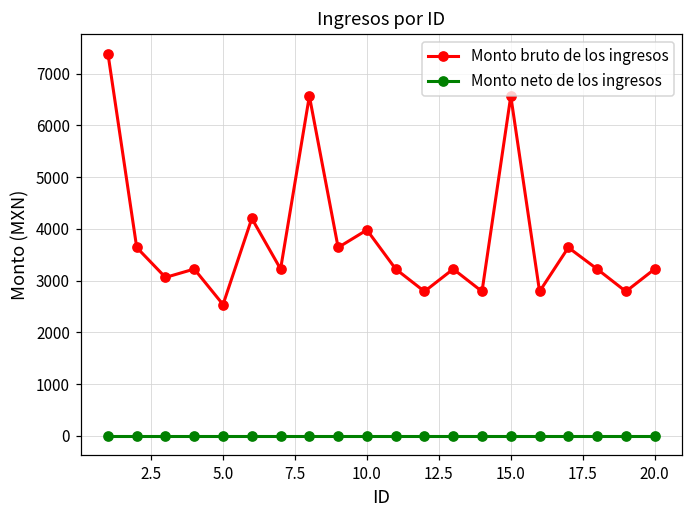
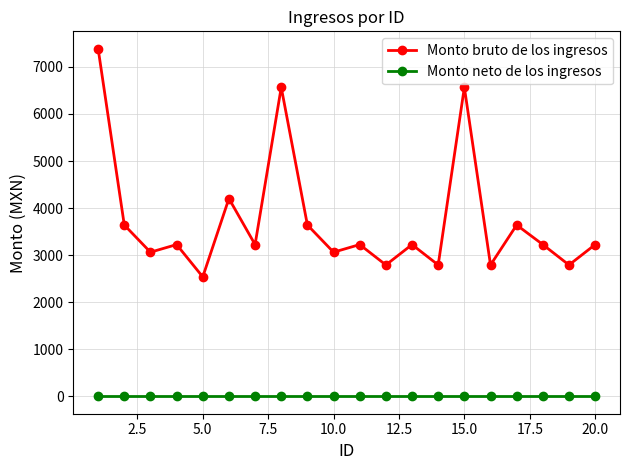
  {
    "Monto bruto de los ingresos": {
      "5.0": 2500,
-     "10.0": 4000,
+     "10.0": 3100,
      "15.0": 6600,
      "20.0": 3200
    },
    "Monto neto de los ingresos": {
      "5.0": 0,
      "10.0": 0,
      "15.0": 0,
      "20.0": 0
    }
  }
